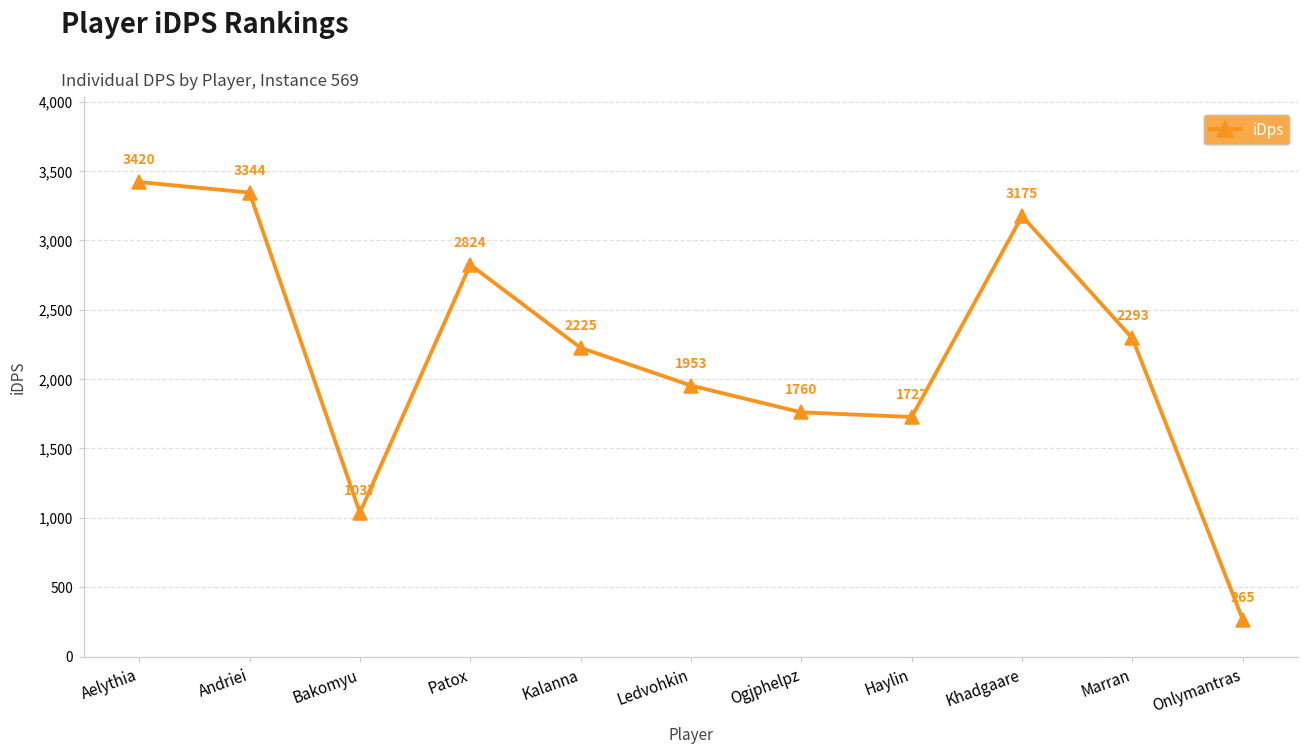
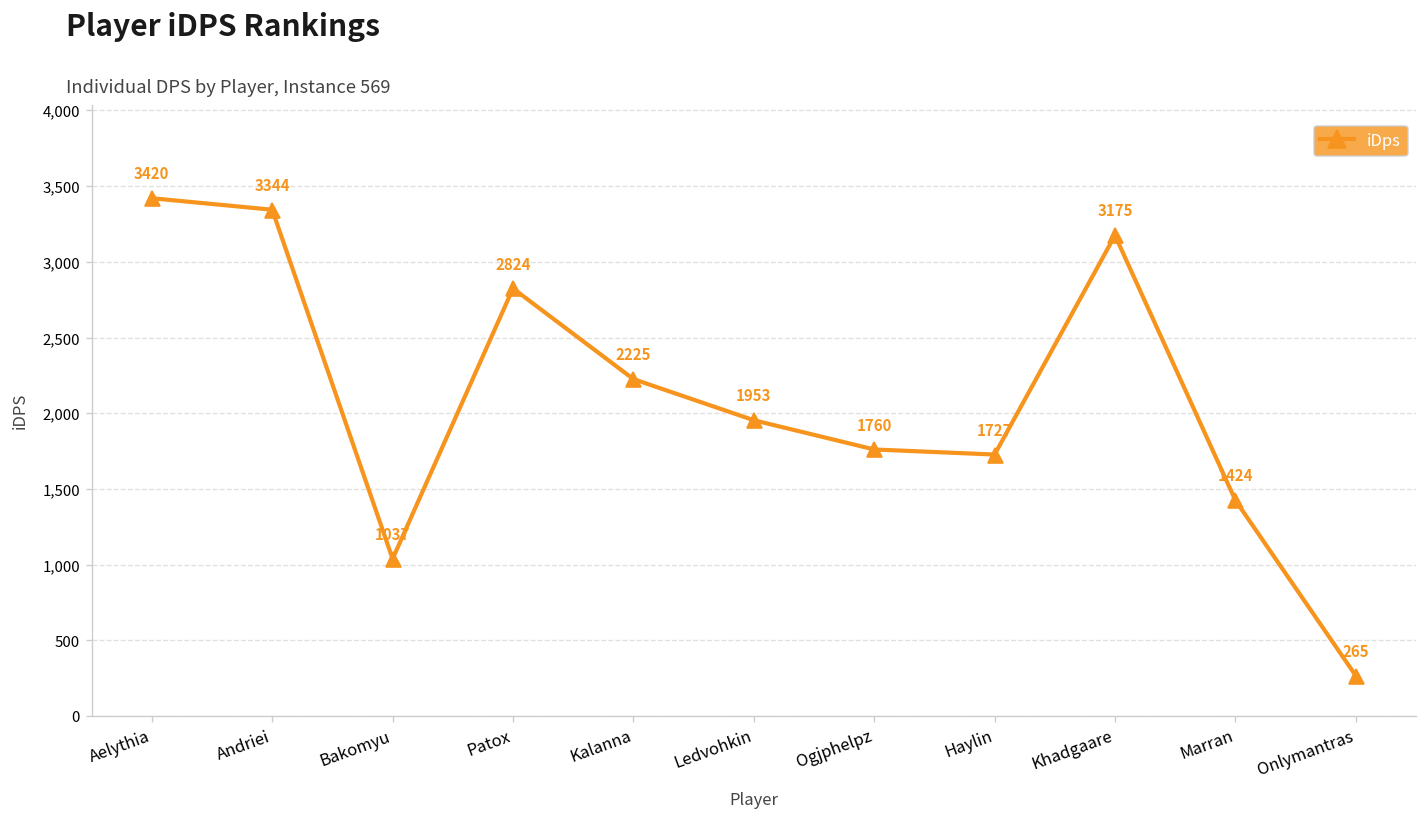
  {
    "Aelythia": 3420,
    "Andriei": 3344,
    "Bakomyu": 1037,
    "Patox": 2824,
    "Kalanna": 2225,
    "Ledvohkin": 1953,
    "Ogjphelpz": 1760,
    "Haylin": 1727,
    "Khadgaare": 3175,
-   "Marran": 2293,
+   "Marran": 1424,
    "Onlymantras": 265
  }
